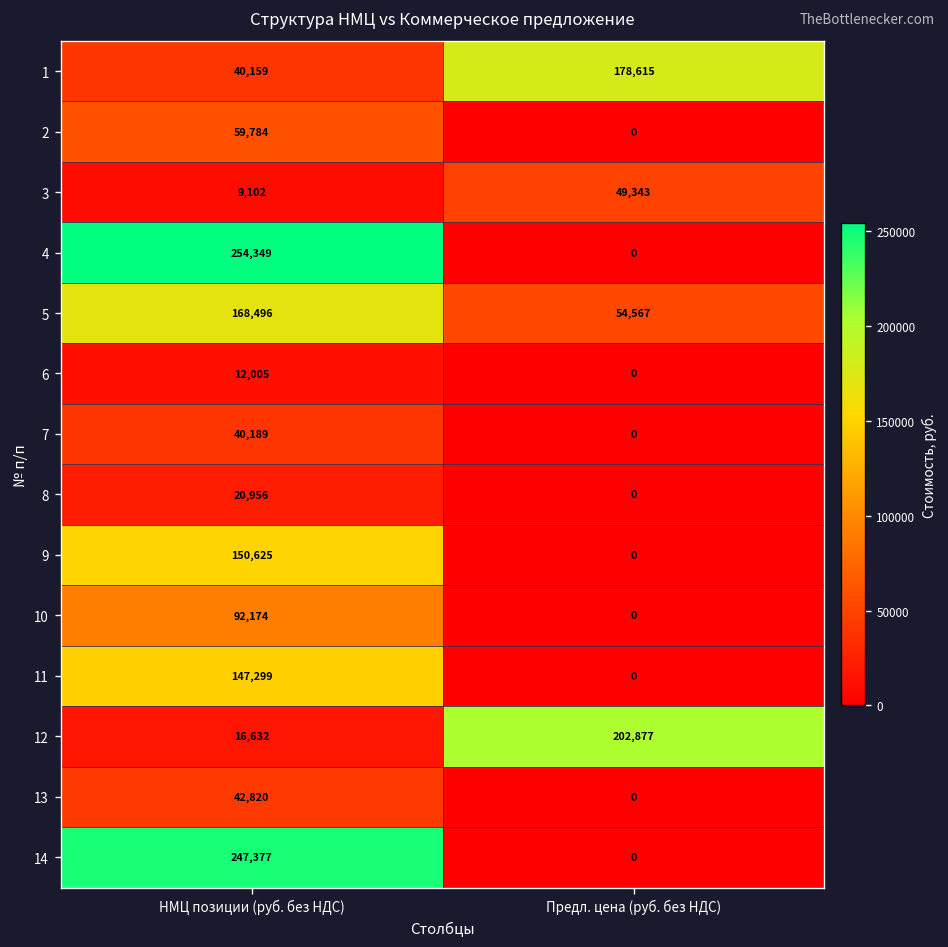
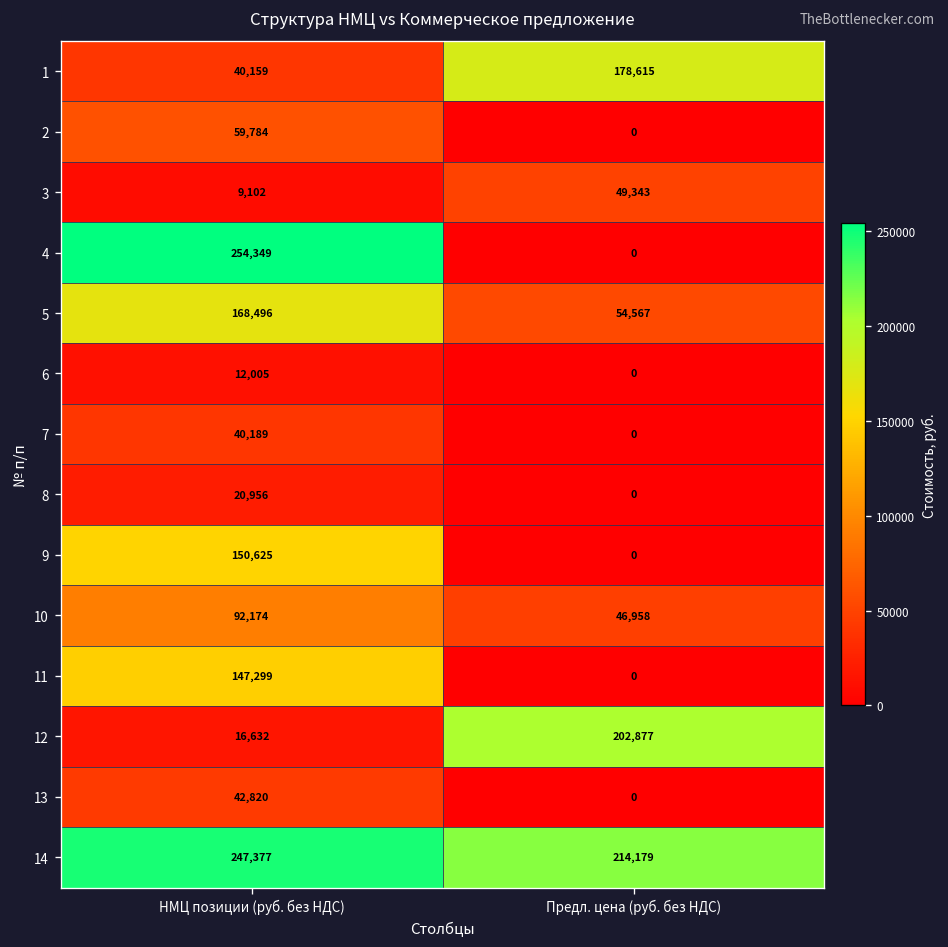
  {
    "1": {
      "НМЦ позиции (руб. без НДС)": "40,159",
      "Предл. цена (руб. без НДС)": "178,615"
    },
    "2": {
      "НМЦ позиции (руб. без НДС)": "59,784",
      "Предл. цена (руб. без НДС)": "0"
    },
    "3": {
      "НМЦ позиции (руб. без НДС)": "9,102",
      "Предл. цена (руб. без НДС)": "49,343"
    },
    "4": {
      "НМЦ позиции (руб. без НДС)": "254,349",
      "Предл. цена (руб. без НДС)": "0"
    },
    "5": {
      "НМЦ позиции (руб. без НДС)": "168,496",
      "Предл. цена (руб. без НДС)": "54,567"
    },
    "6": {
      "НМЦ позиции (руб. без НДС)": "12,005",
      "Предл. цена (руб. без НДС)": "0"
    },
    "7": {
      "НМЦ позиции (руб. без НДС)": "40,189",
      "Предл. цена (руб. без НДС)": "0"
    },
    "8": {
      "НМЦ позиции (руб. без НДС)": "20,956",
      "Предл. цена (руб. без НДС)": "0"
    },
    "9": {
      "НМЦ позиции (руб. без НДС)": "150,625",
      "Предл. цена (руб. без НДС)": "0"
    },
    "10": {
      "НМЦ позиции (руб. без НДС)": "92,174",
-     "Предл. цена (руб. без НДС)": "0"
+     "Предл. цена (руб. без НДС)": "46,958"
    },
    "11": {
      "НМЦ позиции (руб. без НДС)": "147,299",
      "Предл. цена (руб. без НДС)": "0"
    },
    "12": {
      "НМЦ позиции (руб. без НДС)": "16,632",
      "Предл. цена (руб. без НДС)": "202,877"
    },
    "13": {
      "НМЦ позиции (руб. без НДС)": "42,820",
      "Предл. цена (руб. без НДС)": "0"
    },
    "14": {
      "НМЦ позиции (руб. без НДС)": "247,377",
-     "Предл. цена (руб. без НДС)": "0"
+     "Предл. цена (руб. без НДС)": "214,179"
    }
  }
